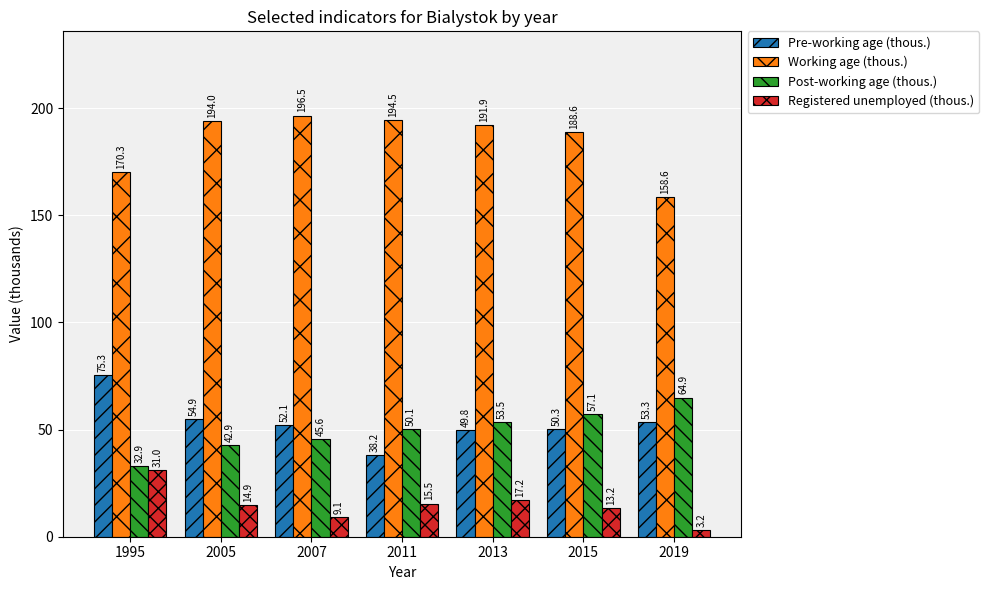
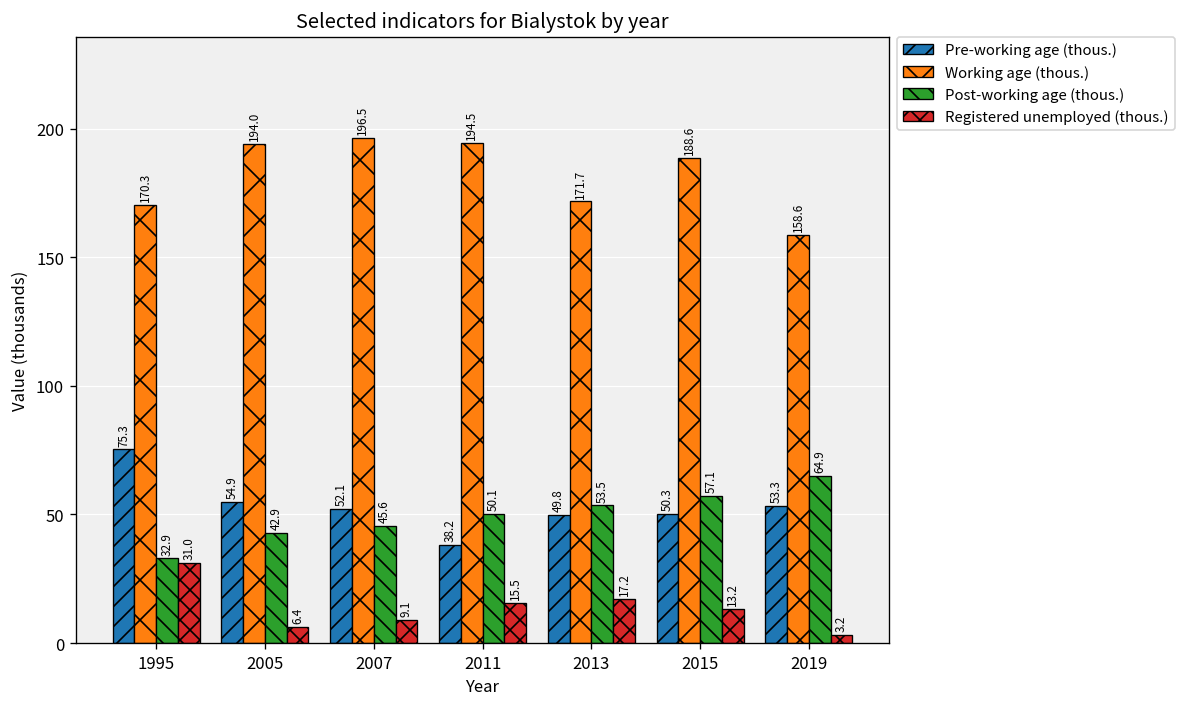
  {
    "Pre-working age (thous.)": {
      "1995": 75.3,
      "2005": 54.9,
      "2007": 52.1,
      "2011": 38.2,
      "2013": 49.8,
      "2015": 50.3,
      "2019": 53.3
    },
    "Working age (thous.)": {
      "1995": 170.3,
      "2005": 194.0,
      "2007": 196.5,
      "2011": 194.5,
-     "2013": 191.9,
+     "2013": 171.7,
      "2015": 188.6,
      "2019": 158.6
    },
    "Post-working age (thous.)": {
      "1995": 32.9,
      "2005": 42.9,
      "2007": 45.6,
      "2011": 50.1,
      "2013": 53.5,
      "2015": 57.1,
      "2019": 64.9
    },
    "Registered unemployed (thous.)": {
      "1995": 31.0,
-     "2005": 14.9,
+     "2005": 6.4,
      "2007": 9.1,
      "2011": 15.5,
      "2013": 17.2,
      "2015": 13.2,
      "2019": 3.2
    }
  }
